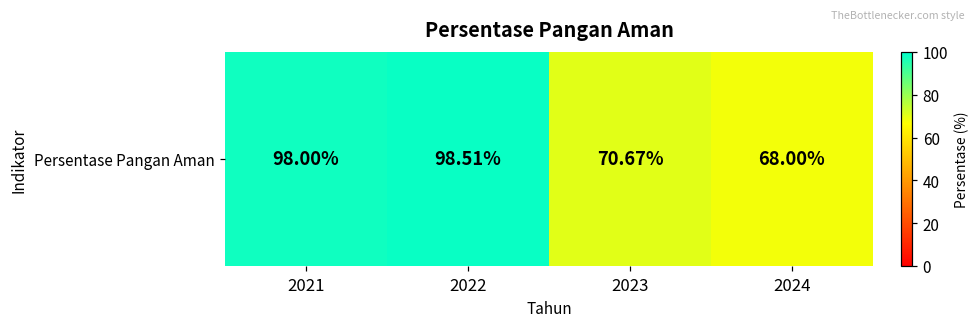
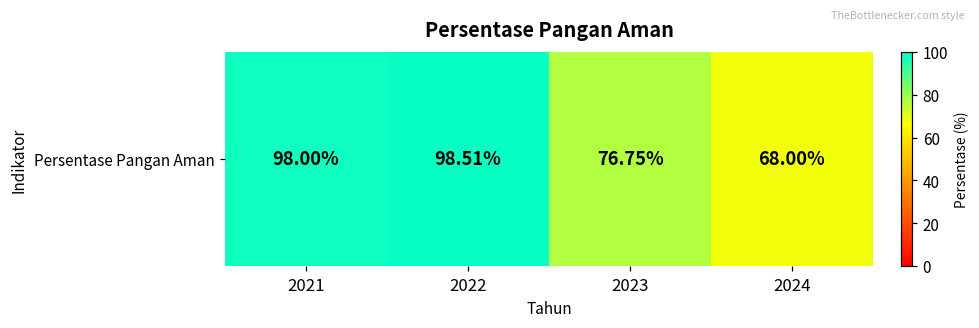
  {
    "Persentase Pangan Aman": {
      "2021": "98.00%",
      "2022": "98.51%",
-     "2023": "70.67%",
+     "2023": "76.75%",
      "2024": "68.00%"
    }
  }
